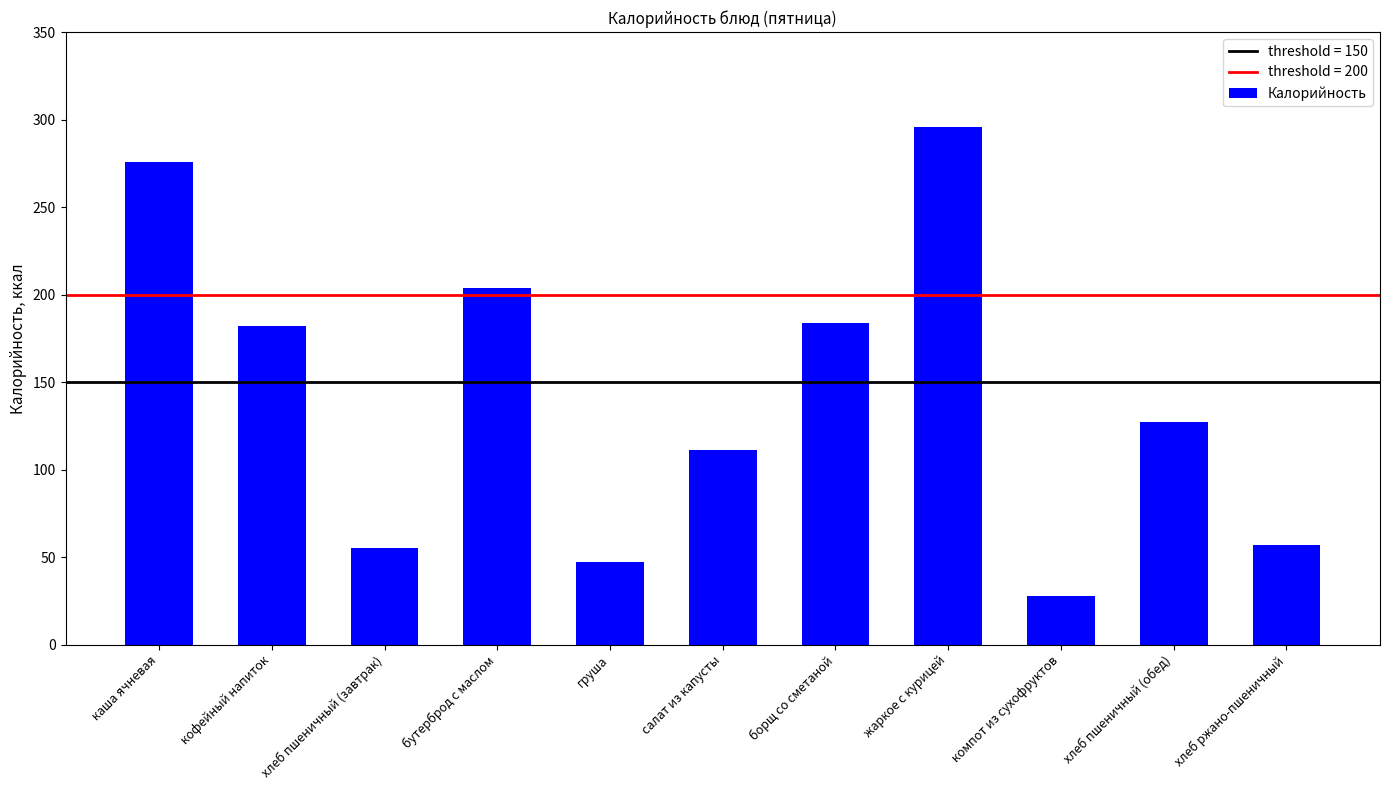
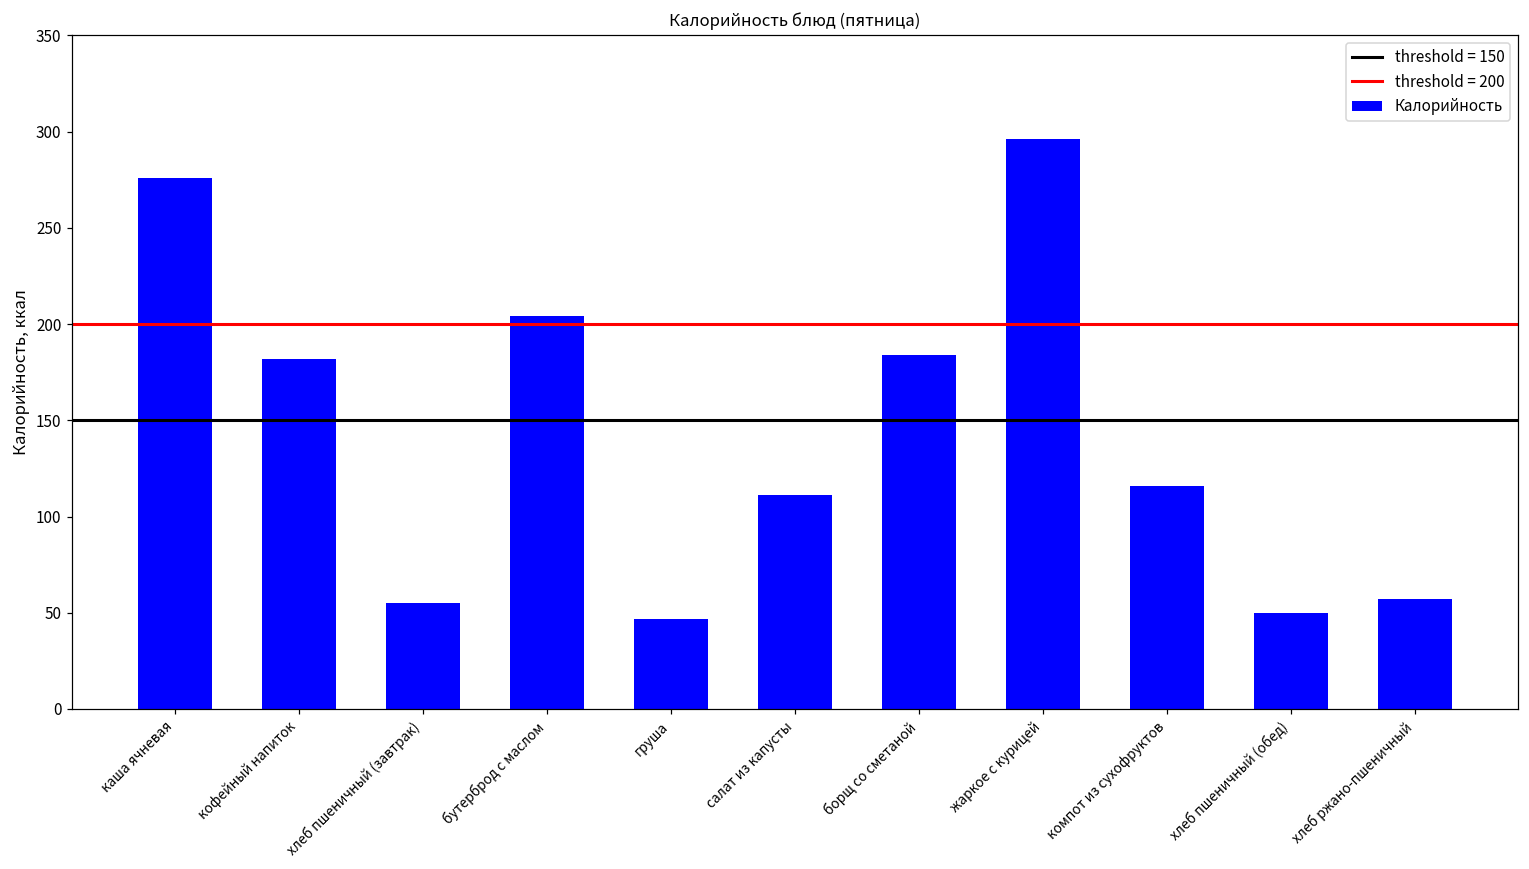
  {
    "каша ячневая": 276,
    "кофейный напиток": 182,
    "хлеб пшеничный (завтрак)": 55,
    "бутерброд с маслом": 204,
    "груша": 47,
    "салат из капусты": 111,
    "борщ со сметаной": 184,
    "жаркое с курицей": 296,
-   "компот из сухофруктов": 28,
-   "хлеб пшеничный (обед)": 127,
+   "компот из сухофруктов": 116,
+   "хлеб пшеничный (обед)": 50,
    "хлеб ржано-пшеничный": 57
  }
